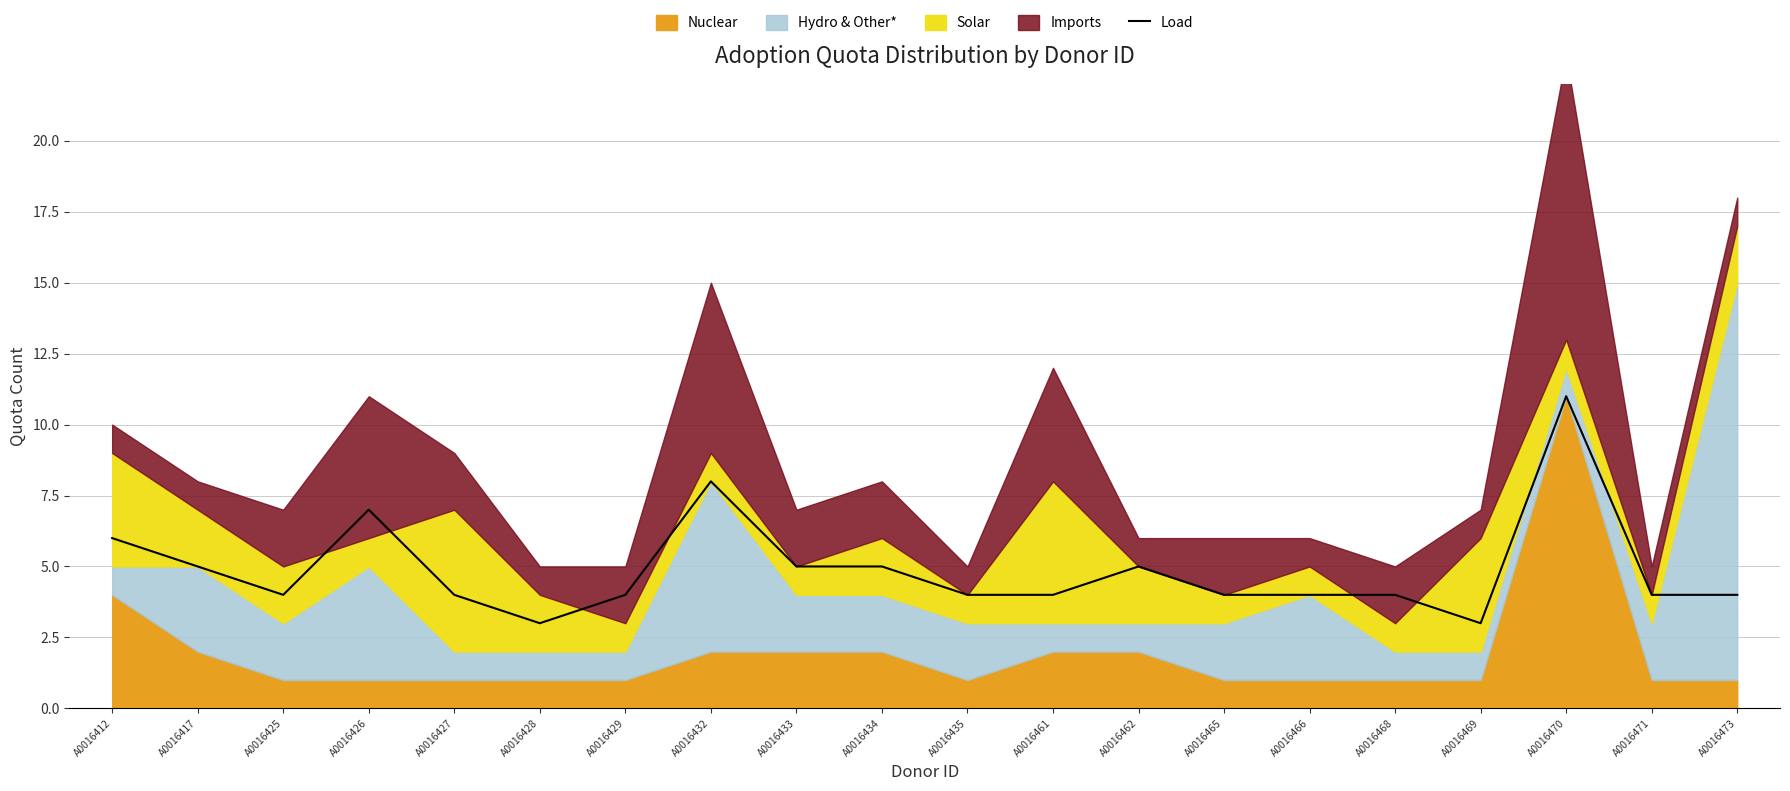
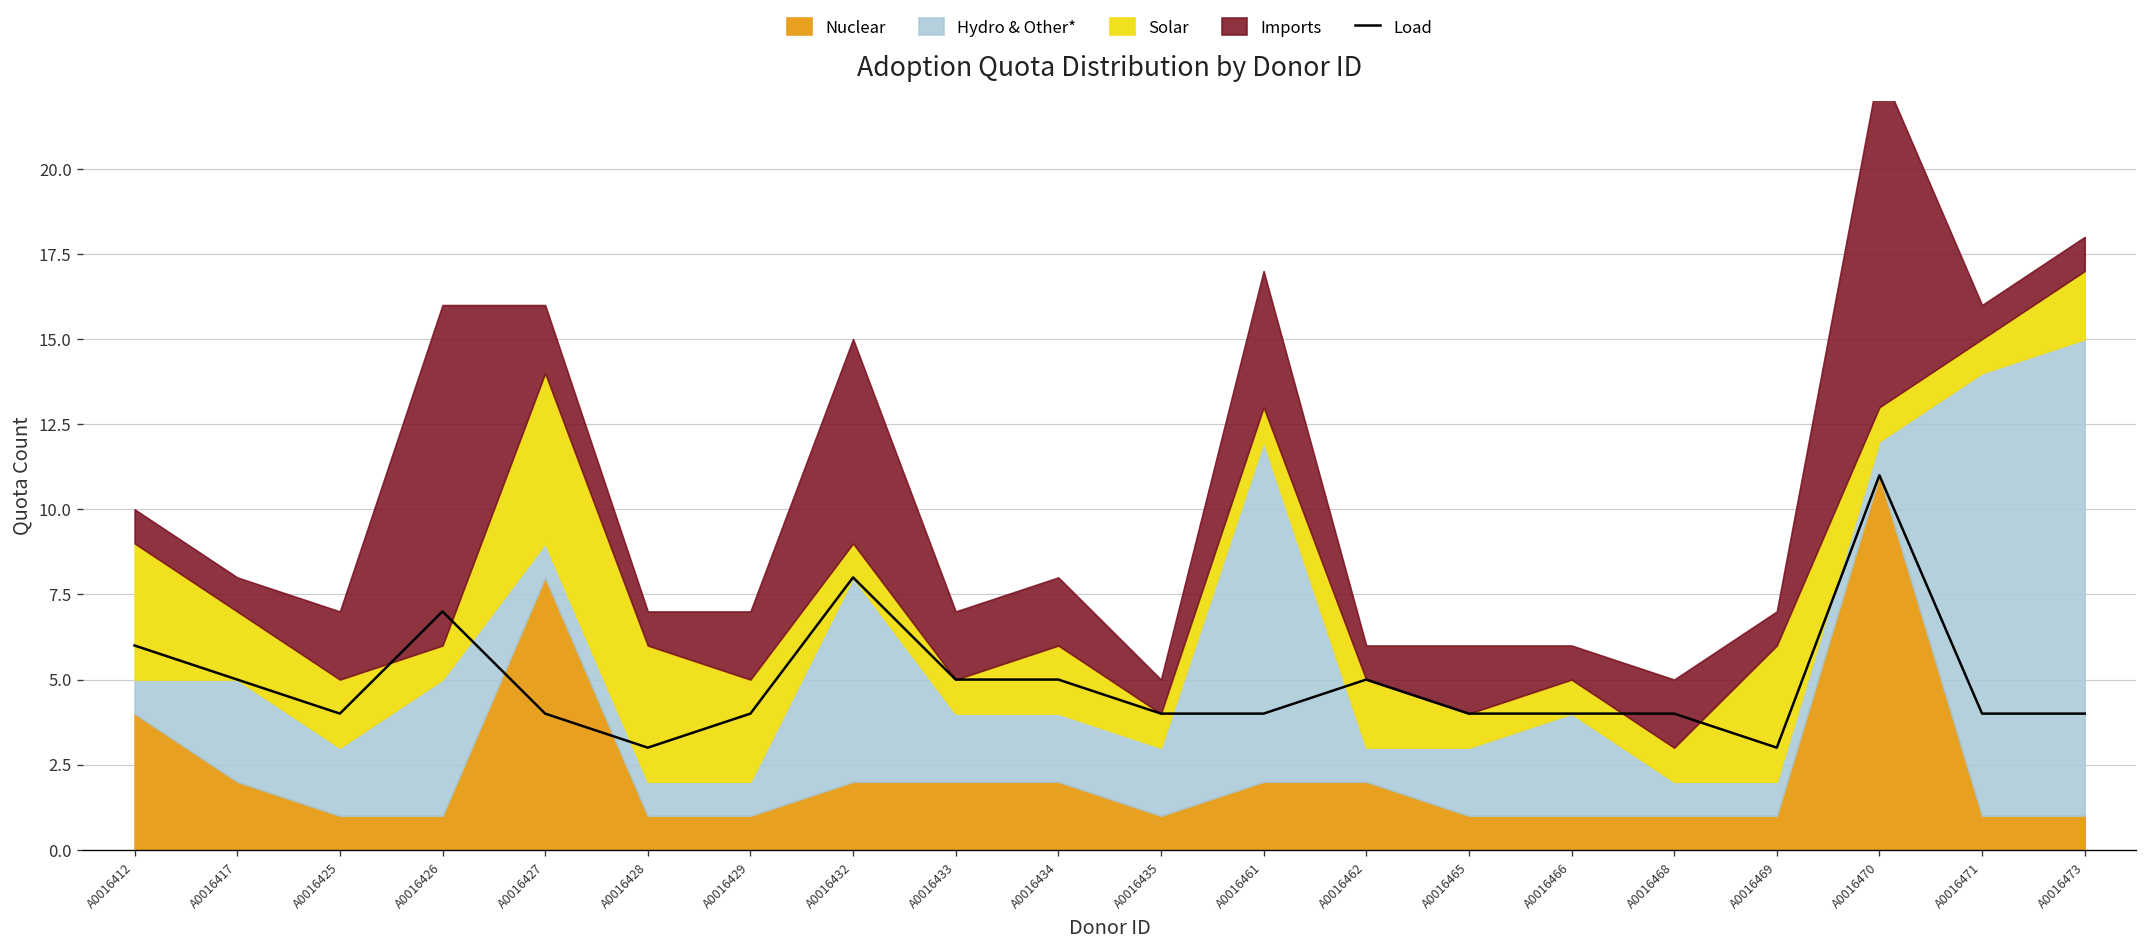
  {
    "Load": {
      "A0016412": 6,
      "A0016425": 4,
      "A0016426": 7,
      "A0016427": 4,
      "A0016428": 3,
      "A0016429": 4,
      "A0016434": 5,
      "A0016461": 4,
      "A0016468": 4,
      "A0016469": 3,
      "A0016473": 4
    },
    "Nuclear": {
      "A0016412": 4,
      "A0016417": 2,
      "A0016425": 1,
      "A0016426": 1,
-     "A0016427": 1,
+     "A0016427": 8,
      "A0016428": 1,
      "A0016429": 1,
      "A0016432": 2,
      "A0016433": 2,
      "A0016434": 2,
      "A0016435": 1,
      "A0016461": 2,
      "A0016462": 2,
      "A0016465": 1,
      "A0016466": 1,
      "A0016468": 1,
      "A0016469": 1,
      "A0016471": 1,
      "A0016473": 1
    },
    "Hydro & Other*": {
-     "A0016461": 1,
-     "A0016471": 2
+     "A0016461": 10,
+     "A0016471": 13
    },
    "Solar": {
      "A0016412": 4,
      "A0016417": 2,
      "A0016425": 2,
      "A0016426": 1,
      "A0016427": 5,
-     "A0016428": 2,
-     "A0016429": 1,
+     "A0016428": 4,
+     "A0016429": 3,
      "A0016432": 1,
      "A0016434": 2,
-     "A0016461": 5,
+     "A0016461": 1,
      "A0016466": 1,
      "A0016468": 1,
      "A0016469": 4,
      "A0016470": 1,
      "A0016473": 2
    },
    "Imports": {
      "A0016412": 1,
      "A0016417": 1,
      "A0016425": 2,
-     "A0016426": 5,
+     "A0016426": 10,
      "A0016427": 2,
      "A0016428": 1,
      "A0016429": 2,
      "A0016432": 6,
      "A0016433": 2,
      "A0016434": 2,
      "A0016435": 1,
      "A0016461": 4,
      "A0016462": 1,
      "A0016465": 2,
      "A0016466": 1,
      "A0016468": 2,
      "A0016469": 1,
      "A0016471": 1,
      "A0016473": 1
    }
  }
